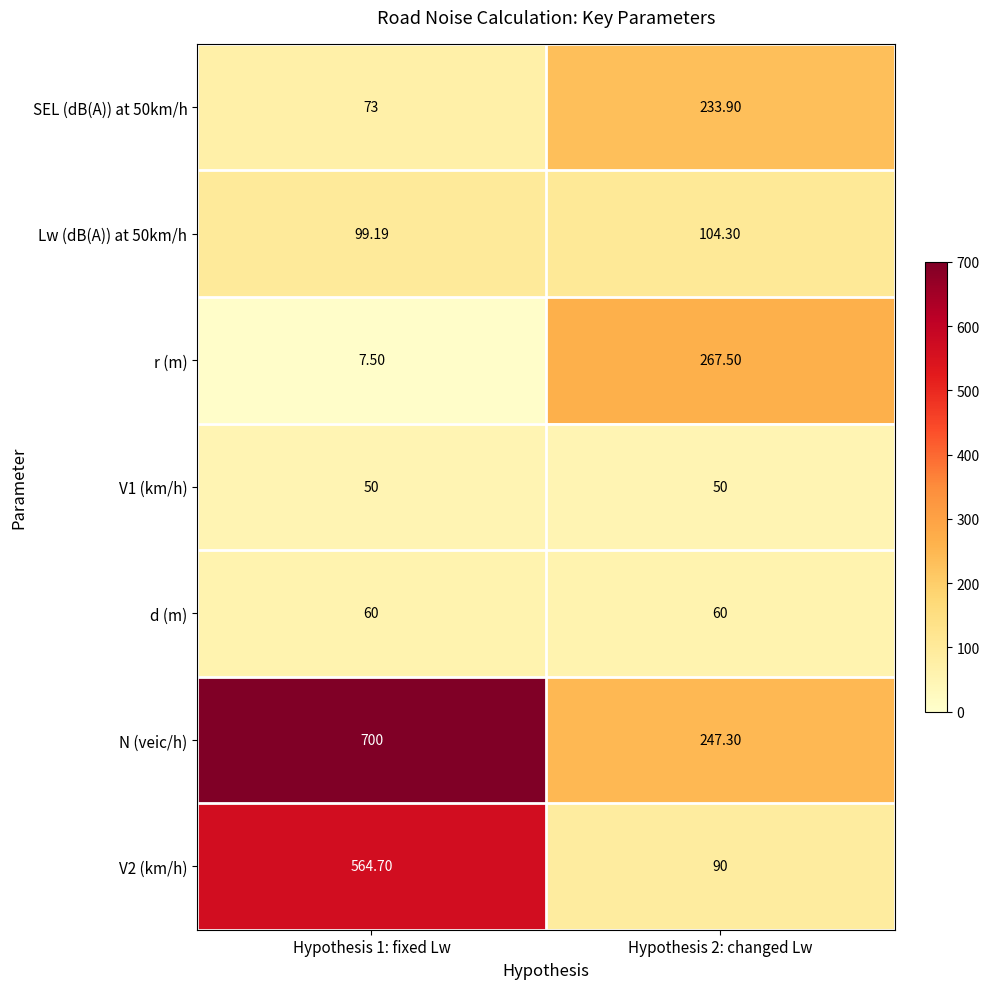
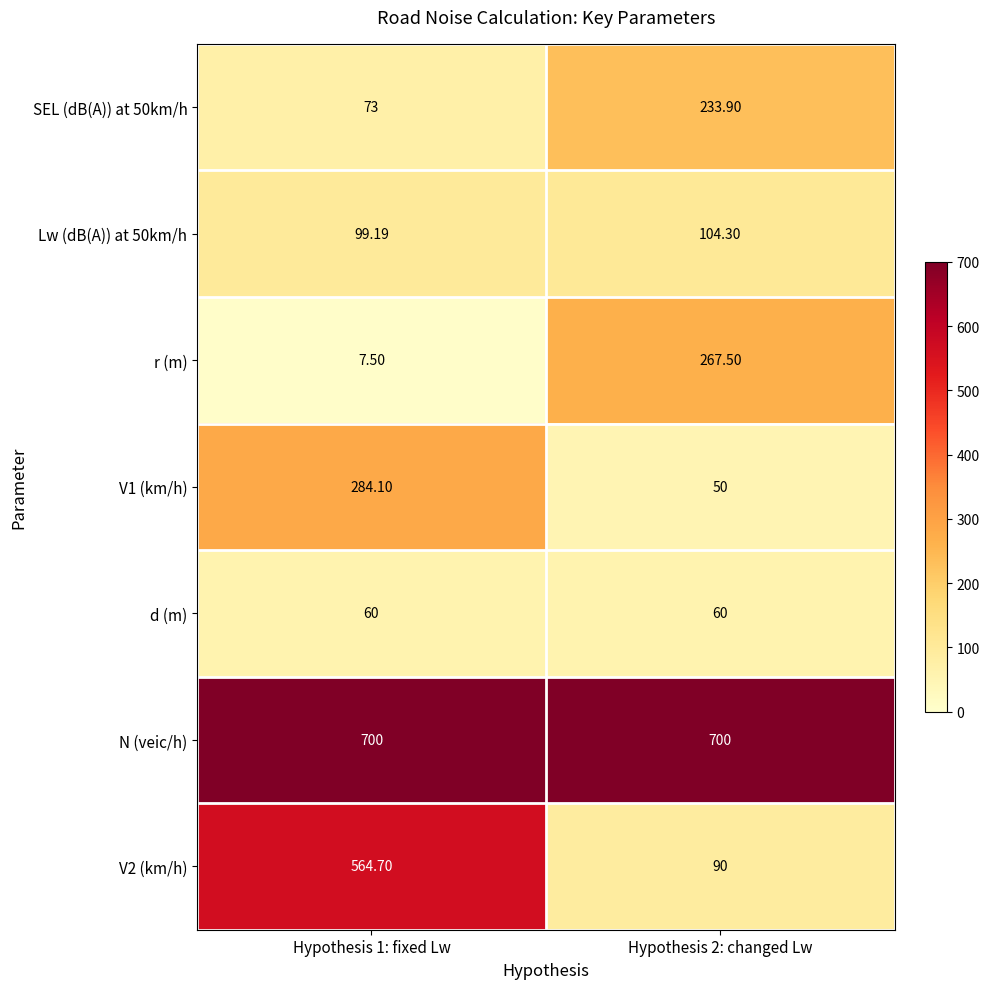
  {
    "SEL (dB(A)) at 50km/h": {
      "Hypothesis 1: fixed Lw": 73,
      "Hypothesis 2: changed Lw": 233.90
    },
    "Lw (dB(A)) at 50km/h": {
      "Hypothesis 1: fixed Lw": 99.19,
      "Hypothesis 2: changed Lw": 104.30
    },
    "r (m)": {
      "Hypothesis 1: fixed Lw": 7.50,
      "Hypothesis 2: changed Lw": 267.50
    },
    "V1 (km/h)": {
-     "Hypothesis 1: fixed Lw": 50,
+     "Hypothesis 1: fixed Lw": 284.10,
      "Hypothesis 2: changed Lw": 50
    },
    "d (m)": {
      "Hypothesis 1: fixed Lw": 60,
      "Hypothesis 2: changed Lw": 60
    },
    "N (veic/h)": {
      "Hypothesis 1: fixed Lw": 700,
-     "Hypothesis 2: changed Lw": 247.30
+     "Hypothesis 2: changed Lw": 700
    },
    "V2 (km/h)": {
      "Hypothesis 1: fixed Lw": 564.70,
      "Hypothesis 2: changed Lw": 90
    }
  }
